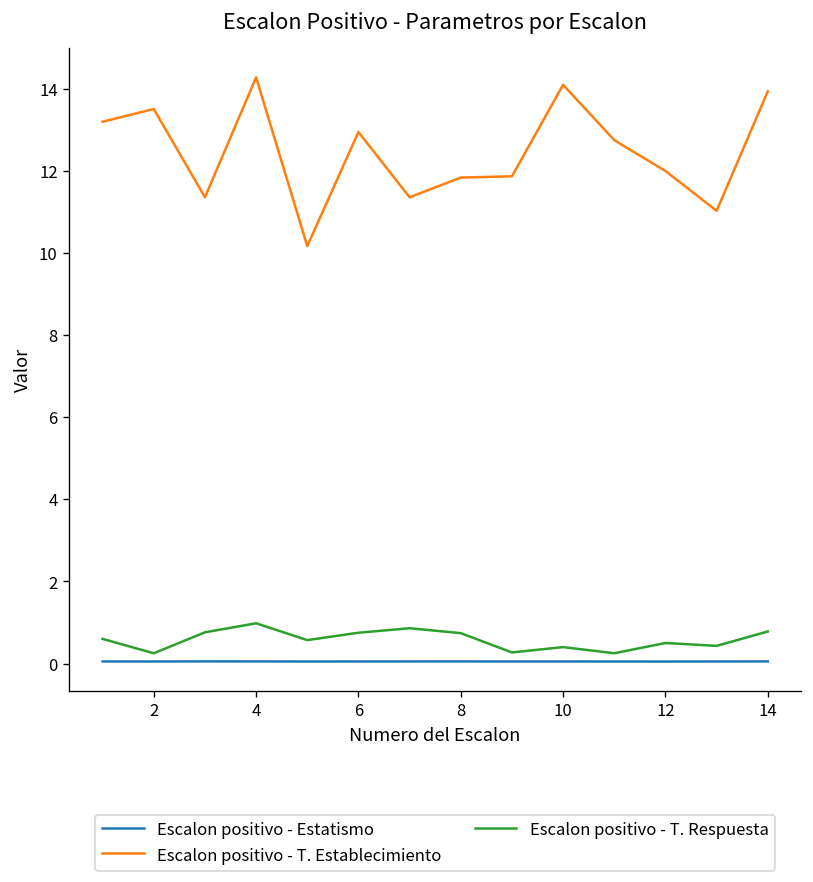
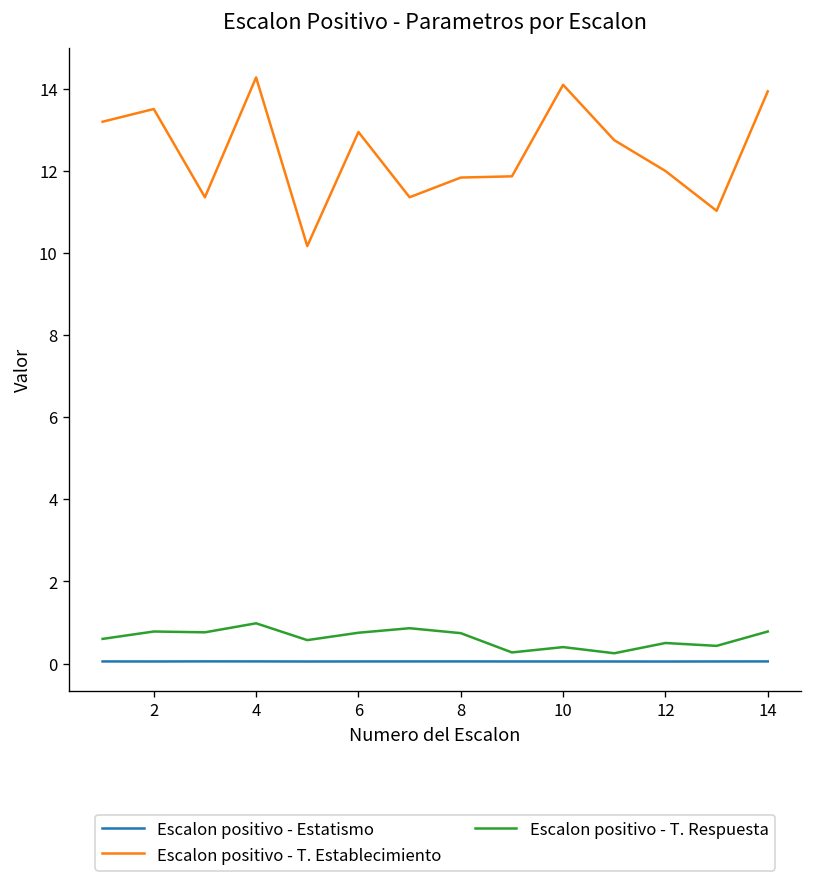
  {
    "Escalon positivo - Estatismo": {
      "2": 0.0,
      "4": 0.1,
      "6": 0.1,
      "8": 0.1,
      "10": 0.1,
      "12": 0.0,
      "14": 0.1
    },
    "Escalon positivo - T. Establecimiento": {
      "2": 13.5,
      "4": 14.3,
      "6": 13.0,
      "8": 11.8,
      "10": 14.1,
      "12": 12.0,
      "14": 13.9
    },
    "Escalon positivo - T. Respuesta": {
-     "2": 0.3,
+     "2": 0.8,
      "4": 1.0,
      "6": 0.8,
      "8": 0.7,
      "10": 0.4,
      "12": 0.5,
      "14": 0.8
    }
  }
